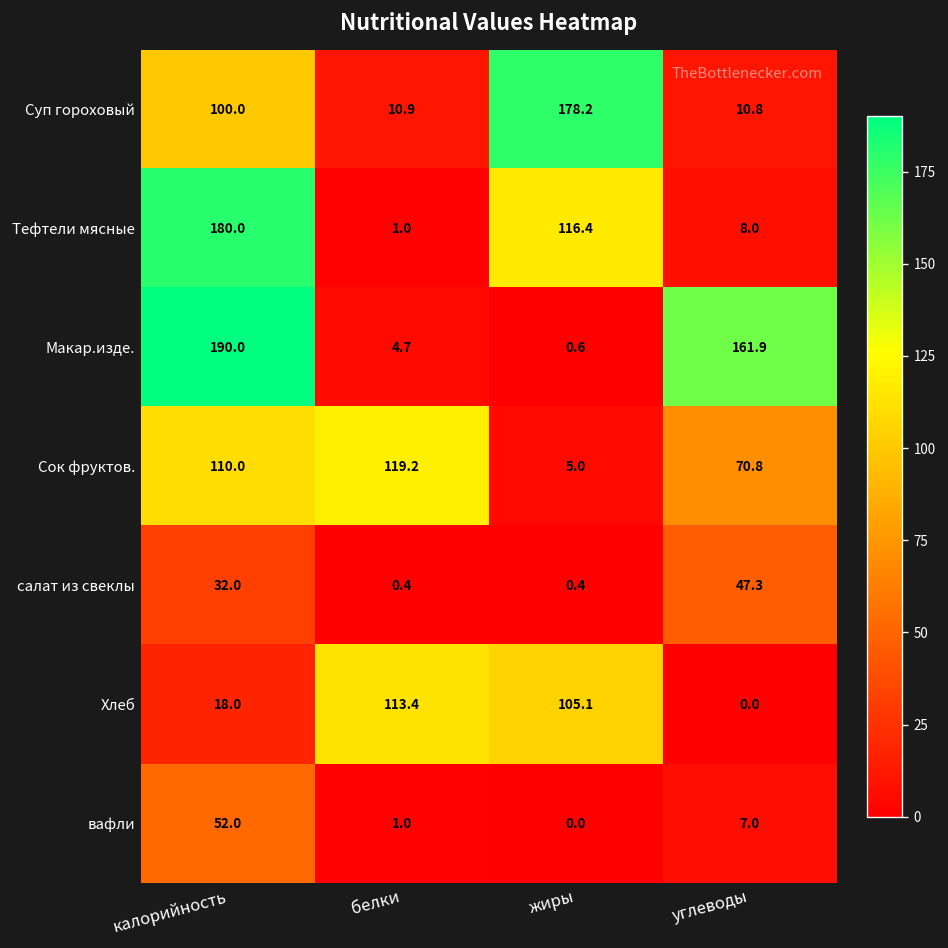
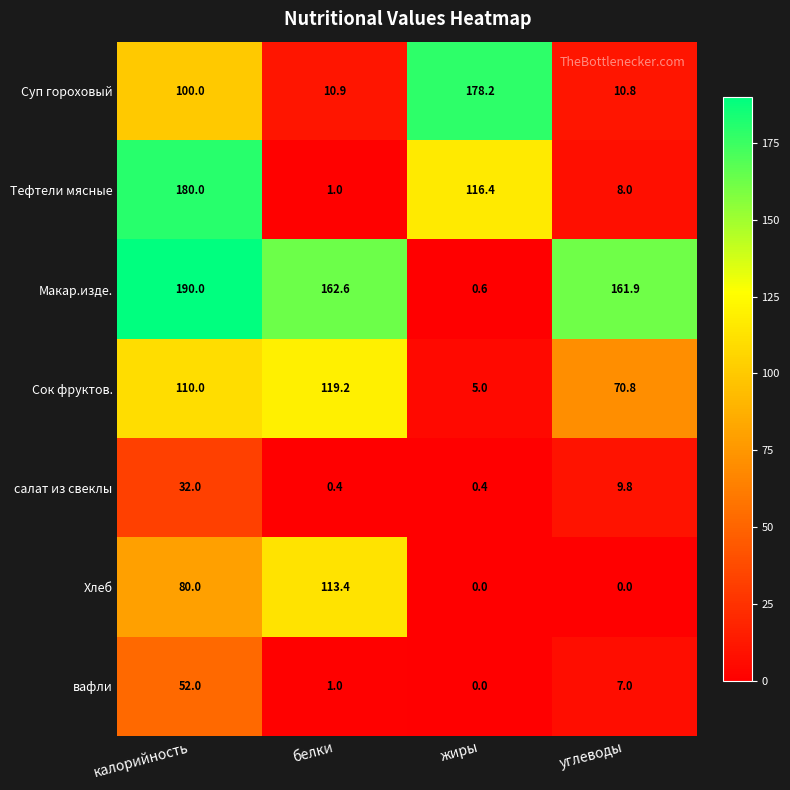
  {
    "Суп гороховый": {
      "калорийность": 100.0,
      "белки": 10.9,
      "жиры": 178.2
    },
    "Тефтели мясные": {
      "калорийность": 180.0,
      "белки": 1.0,
      "жиры": 116.4,
      "углеводы": 8.0
    },
    "Макар.изде.": {
      "калорийность": 190.0,
-     "белки": 4.7,
+     "белки": 162.6,
      "жиры": 0.6,
      "углеводы": 161.9
    },
    "Сок фруктов.": {
      "калорийность": 110.0,
      "белки": 119.2,
      "жиры": 5.0,
      "углеводы": 70.8
    },
    "салат из свеклы": {
      "калорийность": 32.0,
      "белки": 0.4,
      "жиры": 0.4,
-     "углеводы": 47.3
+     "углеводы": 9.8
    },
    "Хлеб": {
-     "калорийность": 18.0,
+     "калорийность": 80.0,
      "белки": 113.4,
-     "жиры": 105.1,
+     "жиры": 0.0,
      "углеводы": 0.0
    },
    "вафли": {
      "калорийность": 52.0,
      "белки": 1.0,
      "жиры": 0.0,
      "углеводы": 7.0
    }
  }
